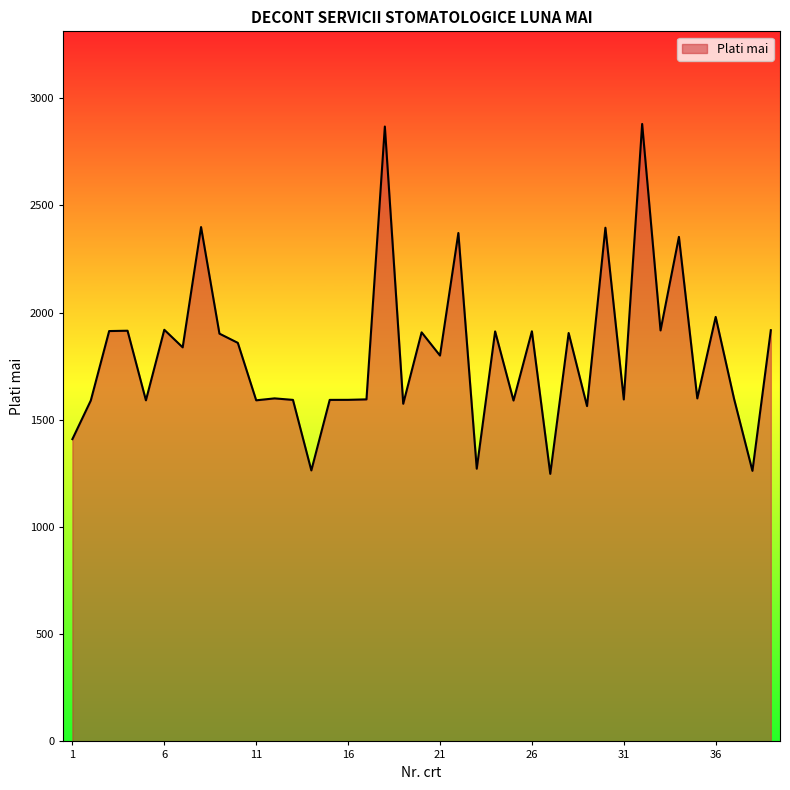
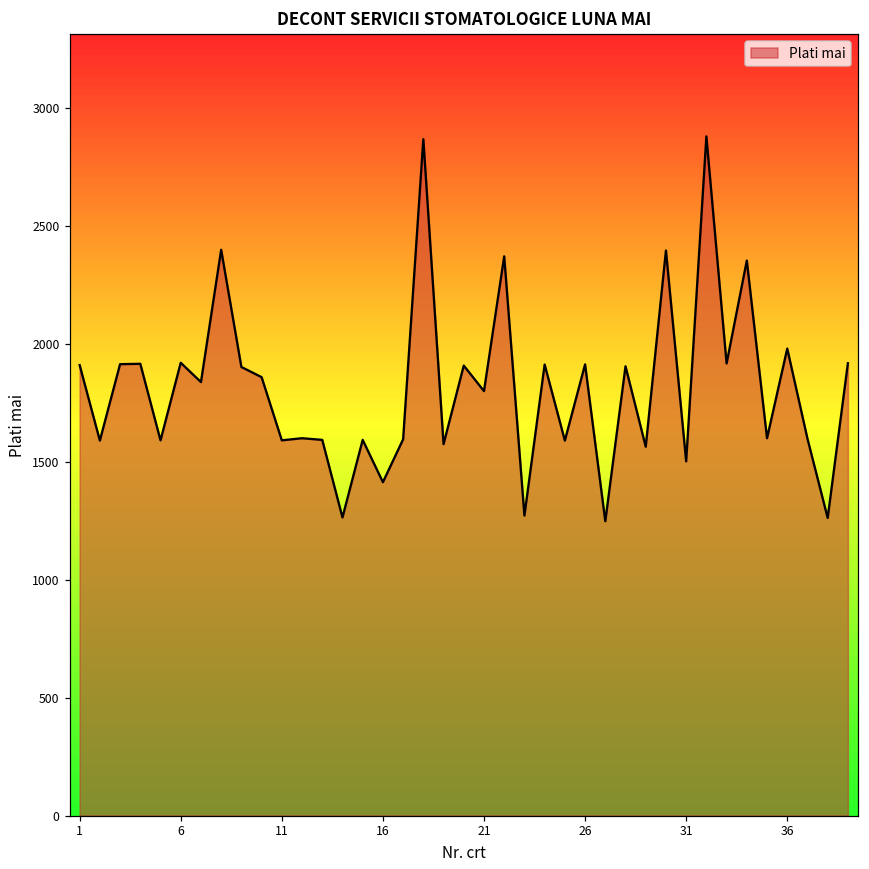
  {
-   "1": 1410,
+   "1": 1910,
    "6": 1920,
    "11": 1590,
-   "16": 1590,
+   "16": 1410,
    "21": 1800,
    "26": 1910,
-   "31": 1600,
+   "31": 1500,
    "36": 1980
  }
